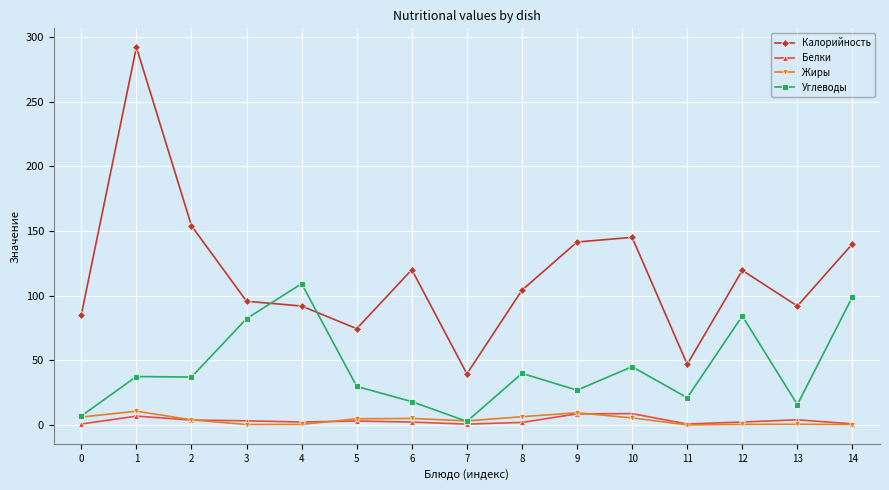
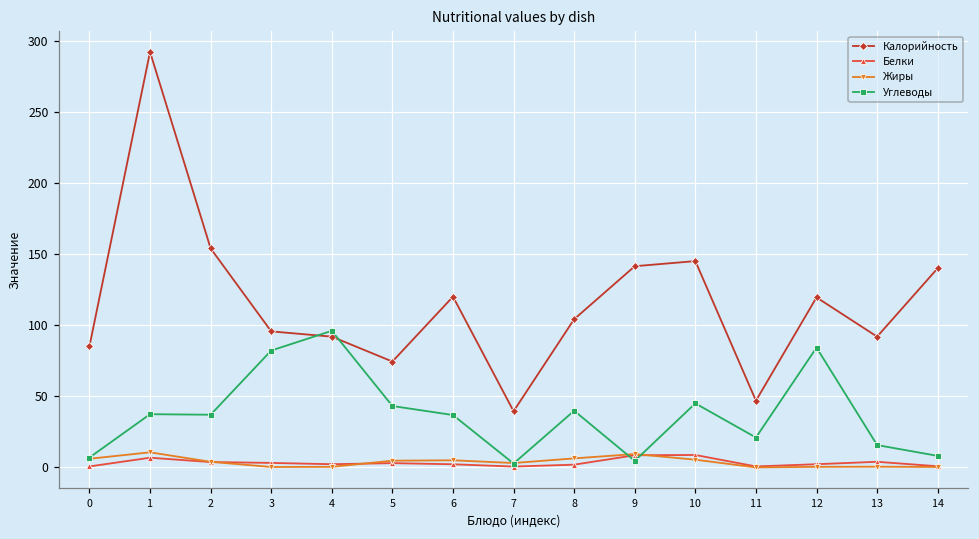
  {
    "Углеводы": {
      "1": 37,
      "2": 37,
      "3": 82,
-     "4": 109,
-     "5": 30,
-     "6": 18,
+     "4": 96,
+     "5": 43,
+     "6": 37,
      "8": 40,
-     "9": 27,
+     "9": 5,
      "10": 45,
      "11": 21,
      "12": 84,
      "13": 16,
-     "14": 99
+     "14": 8
    }
  }
